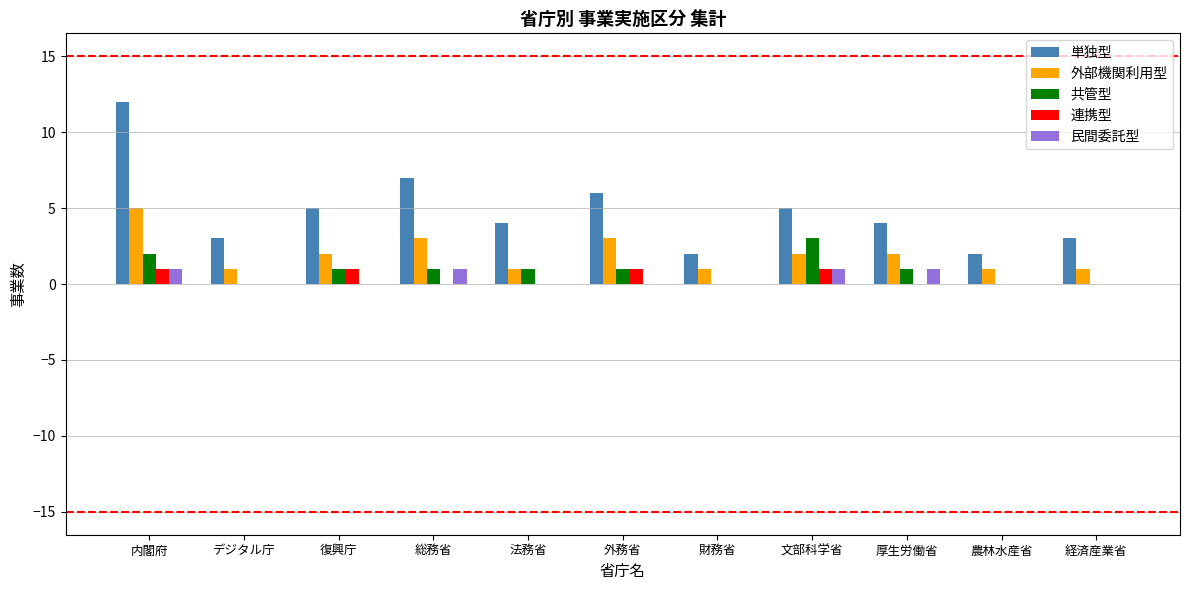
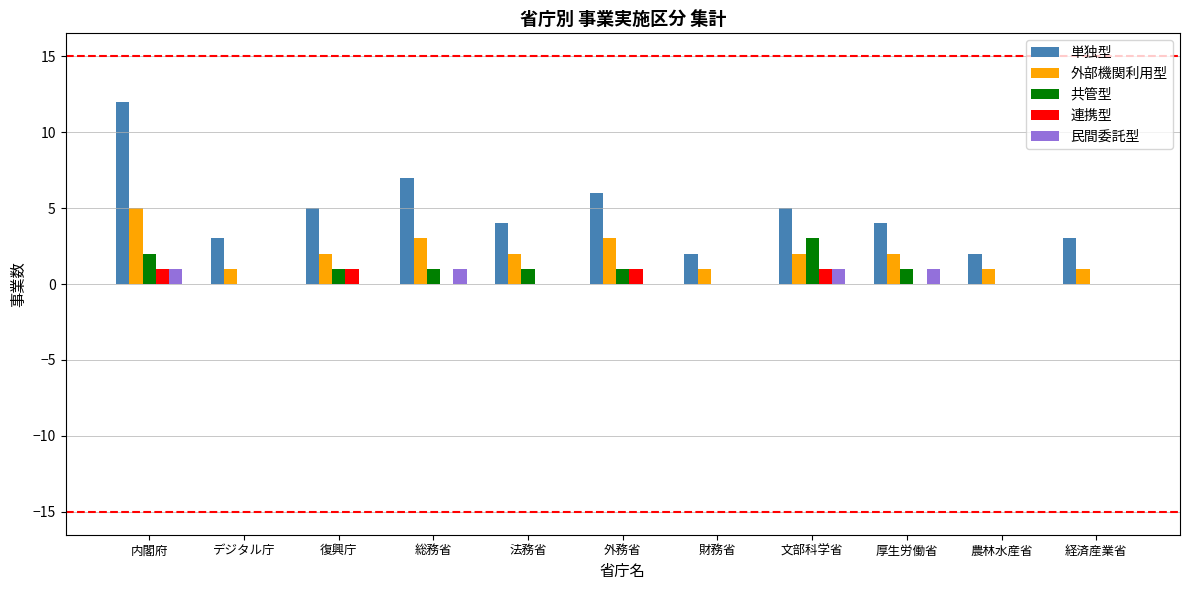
  {
    "単独型": {
      "内閣府": 12,
      "デジタル庁": 3,
      "復興庁": 5,
      "総務省": 7,
      "法務省": 4,
      "外務省": 6,
      "財務省": 2,
      "文部科学省": 5,
      "厚生労働省": 4,
      "農林水産省": 2,
      "経済産業省": 3
    },
    "外部機関利用型": {
      "内閣府": 5,
      "デジタル庁": 1,
      "復興庁": 2,
      "総務省": 3,
-     "法務省": 1,
+     "法務省": 2,
      "外務省": 3,
      "財務省": 1,
      "文部科学省": 2,
      "厚生労働省": 2,
      "農林水産省": 1,
      "経済産業省": 1
    },
    "共管型": {
      "内閣府": 2,
      "デジタル庁": 0,
      "復興庁": 1,
      "総務省": 1,
      "法務省": 1,
      "外務省": 1,
      "財務省": 0,
      "文部科学省": 3,
      "厚生労働省": 1,
      "農林水産省": 0,
      "経済産業省": 0
    },
    "連携型": {
      "内閣府": 1,
      "デジタル庁": 0,
      "復興庁": 1,
      "総務省": 0,
      "法務省": 0,
      "外務省": 1,
      "財務省": 0,
      "文部科学省": 1,
      "厚生労働省": 0,
      "農林水産省": 0,
      "経済産業省": 0
    },
    "民間委託型": {
      "内閣府": 1,
      "デジタル庁": 0,
      "復興庁": 0,
      "総務省": 1,
      "法務省": 0,
      "外務省": 0,
      "財務省": 0,
      "文部科学省": 1,
      "厚生労働省": 1,
      "農林水産省": 0,
      "経済産業省": 0
    }
  }
